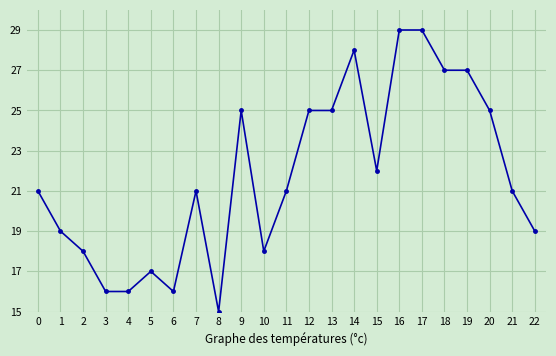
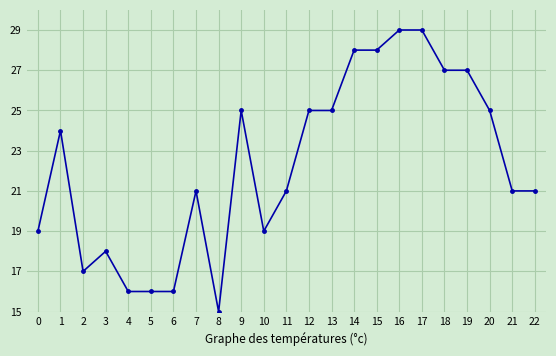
  {
-   "0": 21,
-   "1": 19,
-   "2": 18,
-   "3": 16,
+   "0": 19,
+   "1": 24,
+   "2": 17,
+   "3": 18,
    "4": 16,
-   "5": 17,
+   "5": 16,
    "6": 16,
    "7": 21,
    "8": 15,
    "9": 25,
-   "10": 18,
+   "10": 19,
    "11": 21,
    "12": 25,
    "13": 25,
    "14": 28,
-   "15": 22,
+   "15": 28,
    "16": 29,
    "17": 29,
    "18": 27,
    "19": 27,
    "20": 25,
    "21": 21,
-   "22": 19
+   "22": 21
  }
